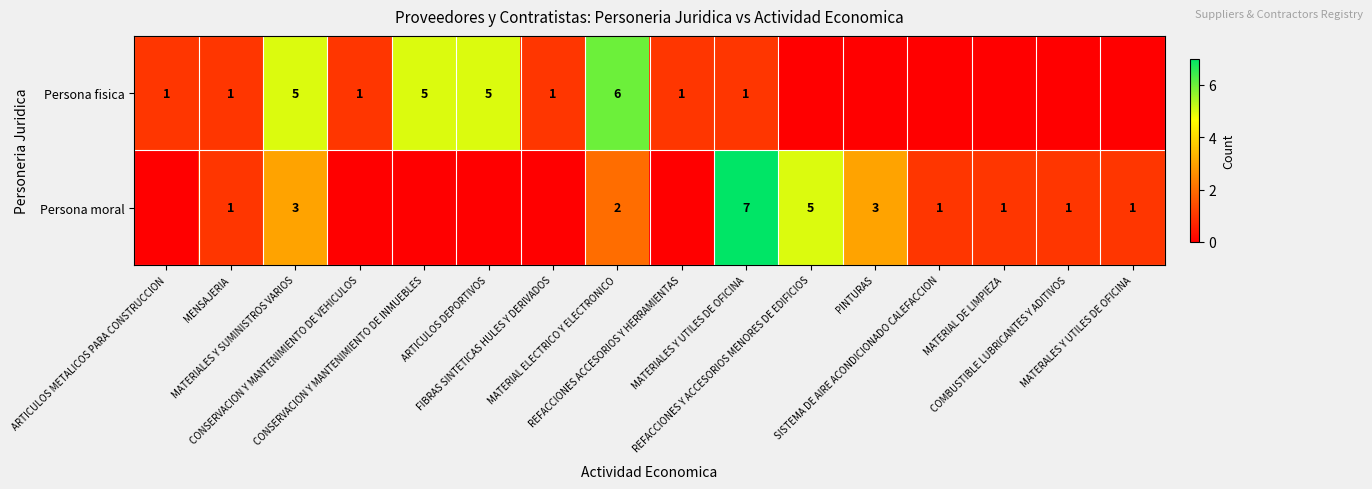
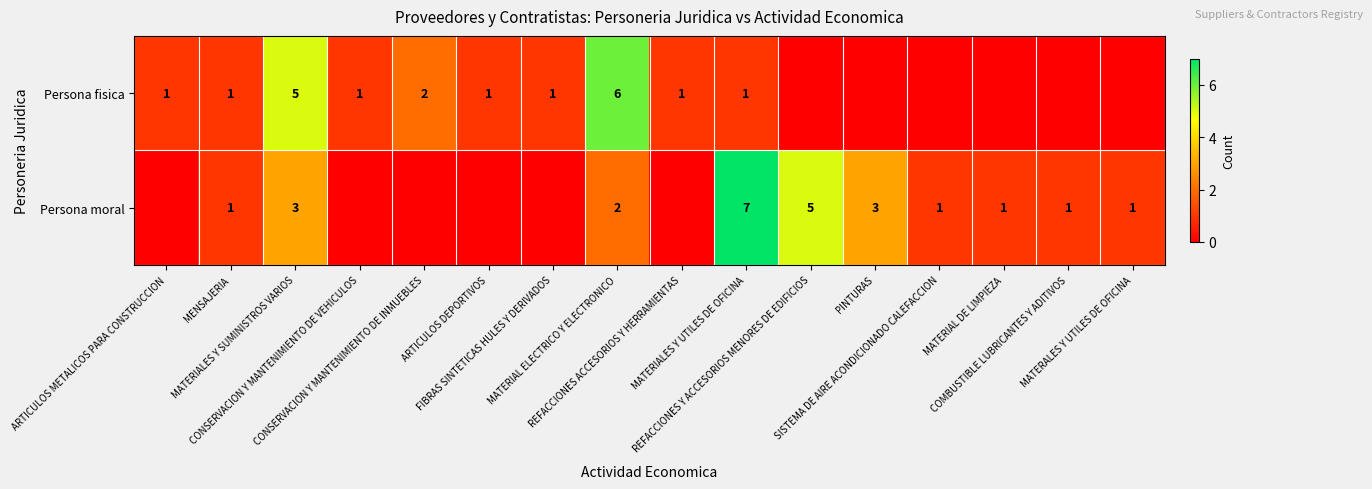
  {
    "Persona fisica": {
      "ARTICULOS METALICOS PARA CONSTRUCCION": 1,
      "MENSAJERIA": 1,
      "MATERIALES Y SUMINISTROS VARIOS": 5,
      "CONSERVACION Y MANTENIMIENTO DE VEHICULOS": 1,
-     "CONSERVACION Y MANTENIMIENTO DE INMUEBLES": 5,
-     "ARTICULOS DEPORTIVOS": 5,
+     "CONSERVACION Y MANTENIMIENTO DE INMUEBLES": 2,
+     "ARTICULOS DEPORTIVOS": 1,
      "FIBRAS SINTETICAS HULES Y DERIVADOS": 1,
      "MATERIAL ELECTRICO Y ELECTRONICO": 6,
      "REFACCIONES ACCESORIOS Y HERRAMIENTAS": 1,
      "MATERIALES Y UTILES DE OFICINA": 1
    },
    "Persona moral": {
      "MENSAJERIA": 1,
      "MATERIALES Y SUMINISTROS VARIOS": 3,
      "MATERIAL ELECTRICO Y ELECTRONICO": 2,
      "MATERIALES Y UTILES DE OFICINA": 7,
      "REFACCIONES Y ACCESORIOS MENORES DE EDIFICIOS": 5,
      "PINTURAS": 3,
      "SISTEMA DE AIRE ACONDICIONADO CALEFACCION": 1,
      "MATERIAL DE LIMPIEZA": 1,
      "COMBUSTIBLE LUBRICANTES Y ADITIVOS": 1,
      "MATERALES Y UTILES DE OFICINA": 1
    }
  }
